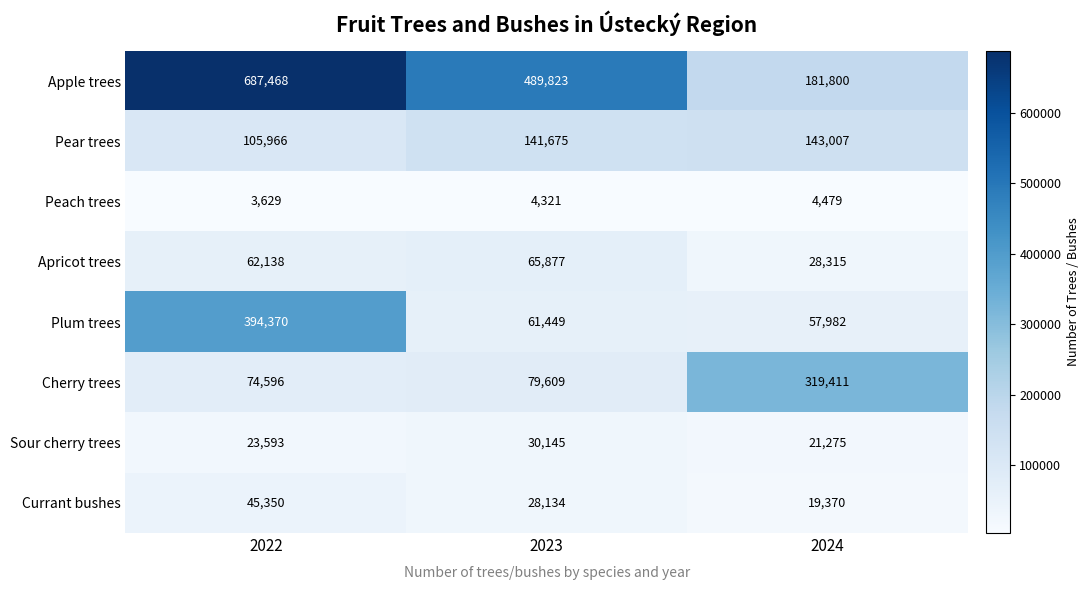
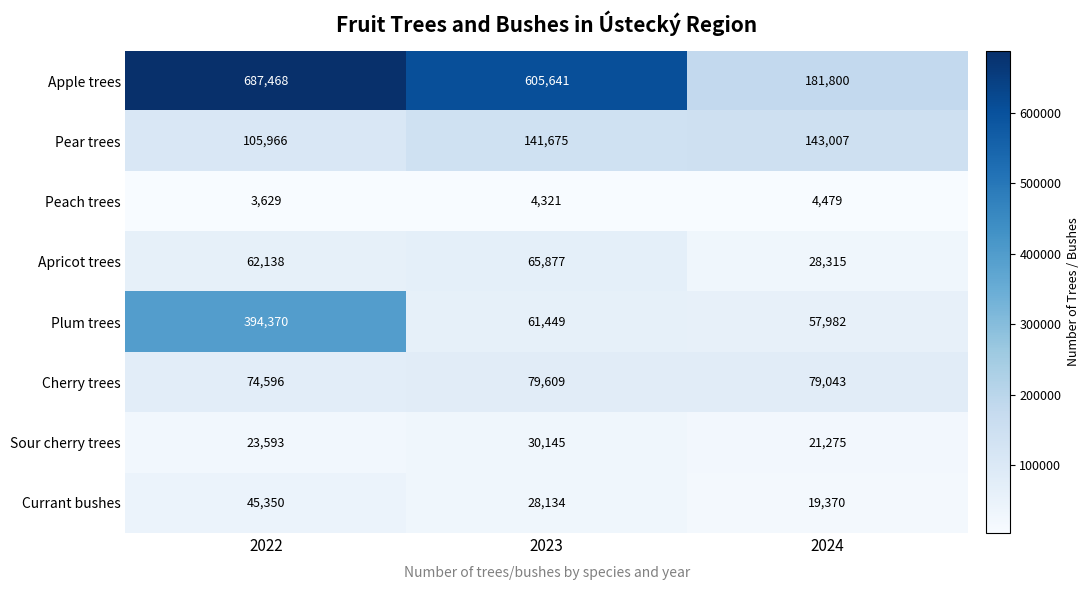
  {
    "Apple trees": {
      "2022": "687,468",
-     "2023": "489,823",
+     "2023": "605,641",
      "2024": "181,800"
    },
    "Pear trees": {
      "2022": "105,966",
      "2023": "141,675",
      "2024": "143,007"
    },
    "Peach trees": {
      "2022": "3,629",
      "2023": "4,321",
      "2024": "4,479"
    },
    "Apricot trees": {
      "2022": "62,138",
      "2023": "65,877",
      "2024": "28,315"
    },
    "Plum trees": {
      "2022": "394,370",
      "2023": "61,449",
      "2024": "57,982"
    },
    "Cherry trees": {
      "2022": "74,596",
      "2023": "79,609",
-     "2024": "319,411"
+     "2024": "79,043"
    },
    "Sour cherry trees": {
      "2022": "23,593",
      "2023": "30,145",
      "2024": "21,275"
    },
    "Currant bushes": {
      "2022": "45,350",
      "2023": "28,134",
      "2024": "19,370"
    }
  }
